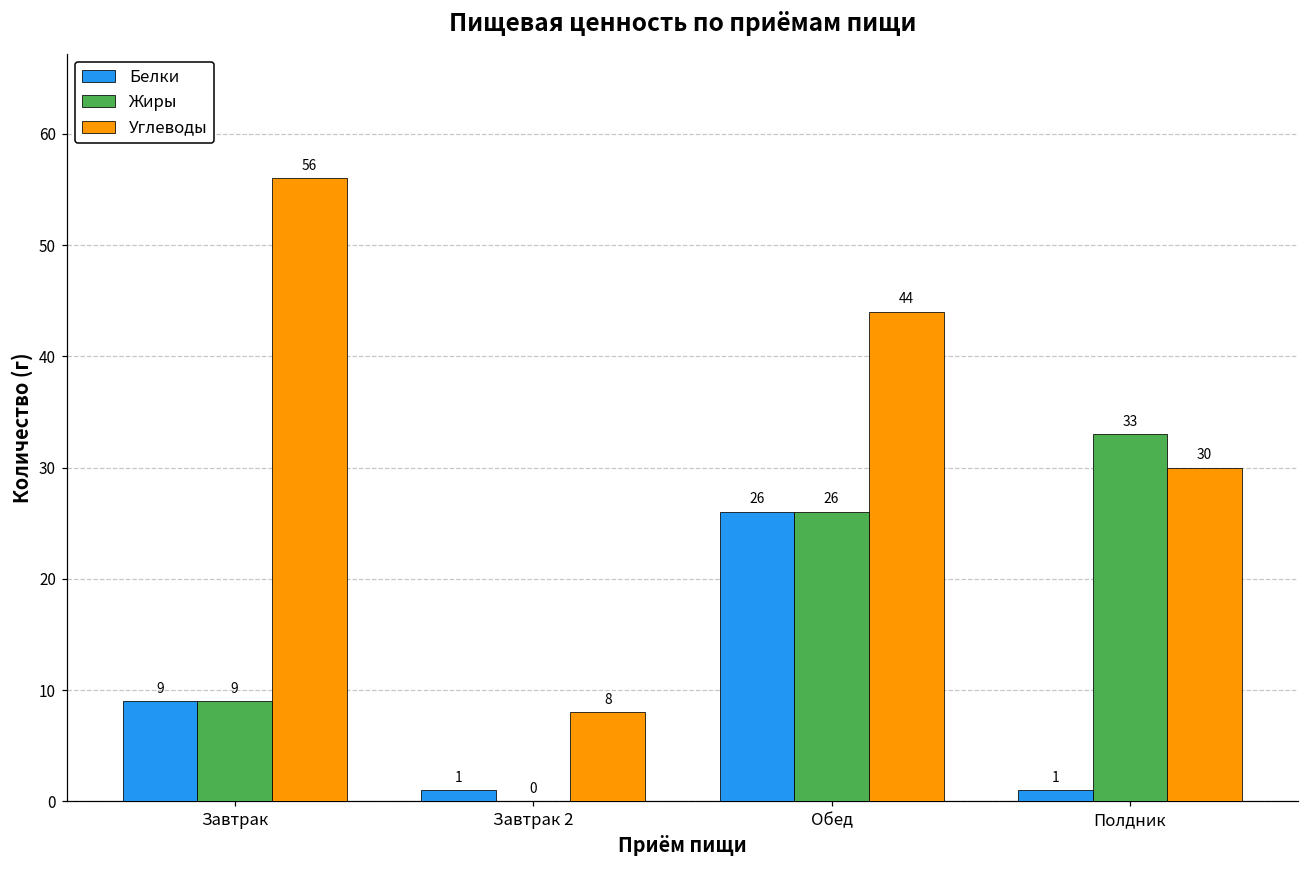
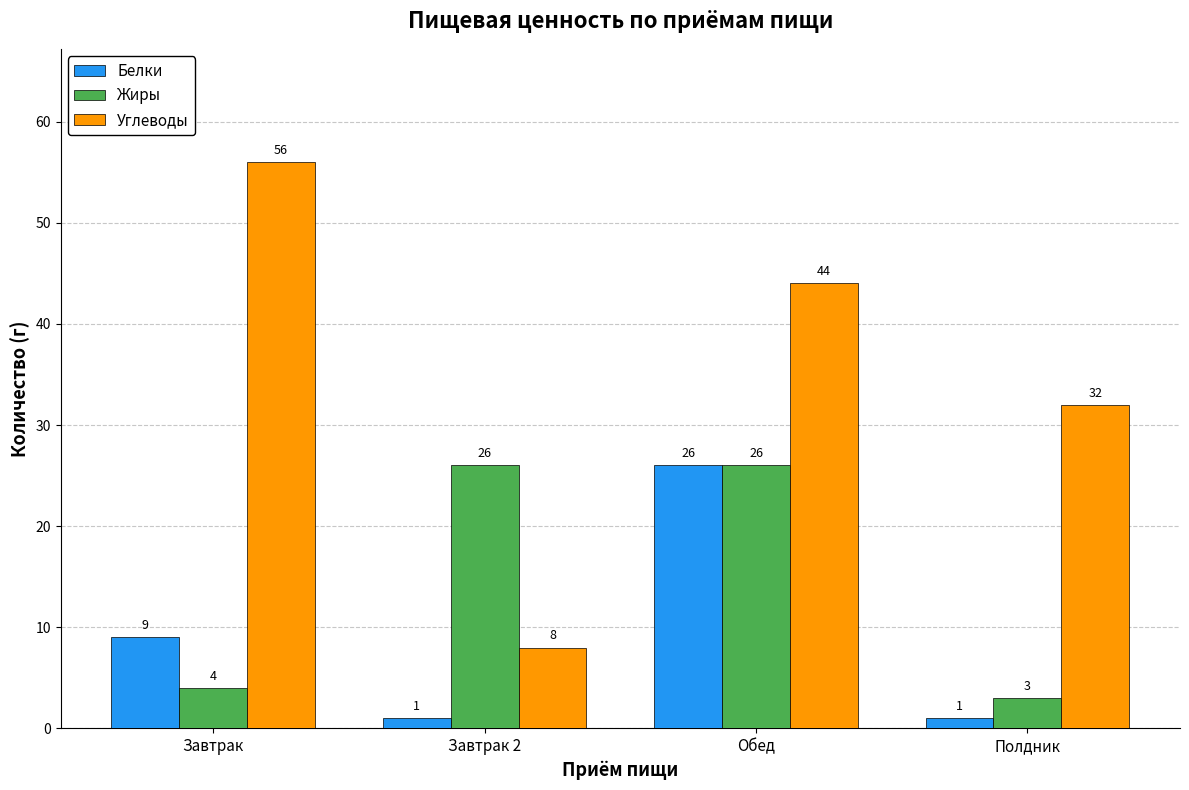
  {
    "Белки": {
      "Завтрак": 9,
      "Завтрак 2": 1,
      "Обед": 26,
      "Полдник": 1
    },
    "Жиры": {
-     "Завтрак": 9,
-     "Завтрак 2": 0,
+     "Завтрак": 4,
+     "Завтрак 2": 26,
      "Обед": 26,
-     "Полдник": 33
+     "Полдник": 3
    },
    "Углеводы": {
      "Завтрак": 56,
      "Завтрак 2": 8,
      "Обед": 44,
-     "Полдник": 30
+     "Полдник": 32
    }
  }
